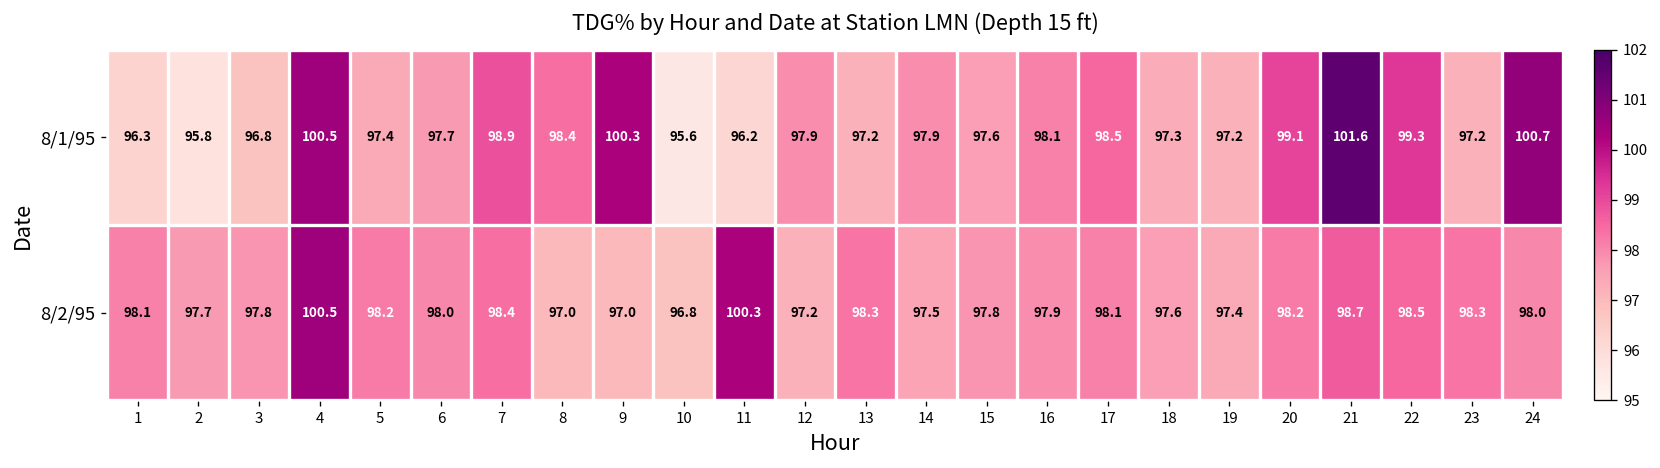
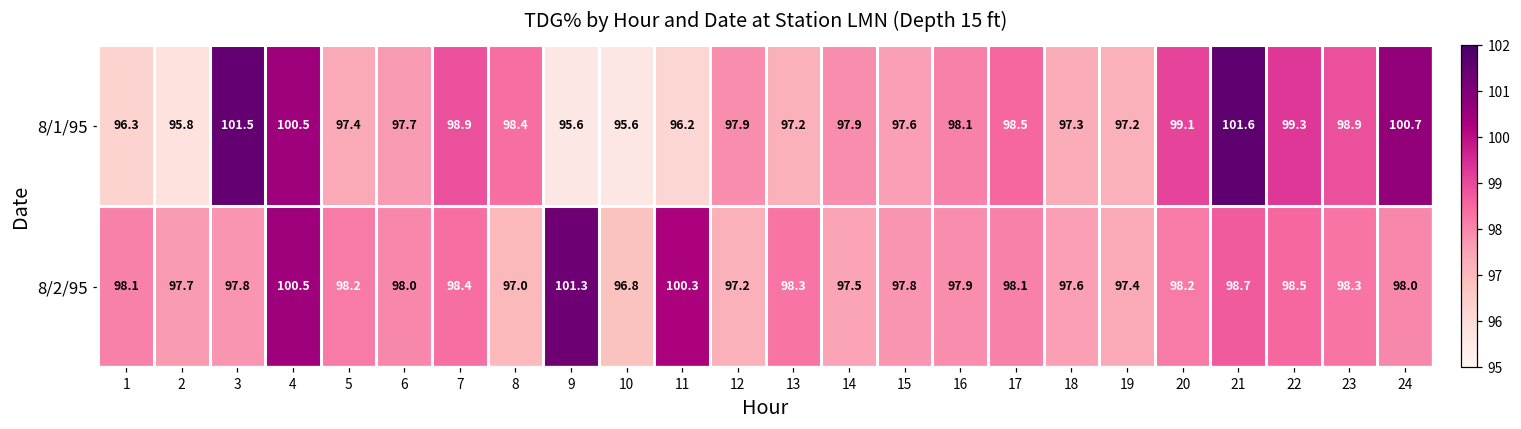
  {
    "8/1/95": {
      "1": 96.3,
      "2": 95.8,
-     "3": 96.8,
+     "3": 101.5,
      "4": 100.5,
      "5": 97.4,
      "6": 97.7,
      "7": 98.9,
      "8": 98.4,
-     "9": 100.3,
+     "9": 95.6,
      "10": 95.6,
      "11": 96.2,
      "12": 97.9,
      "13": 97.2,
      "14": 97.9,
      "15": 97.6,
      "16": 98.1,
      "17": 98.5,
      "18": 97.3,
      "19": 97.2,
      "20": 99.1,
      "21": 101.6,
      "22": 99.3,
-     "23": 97.2,
+     "23": 98.9,
      "24": 100.7
    },
    "8/2/95": {
      "1": 98.1,
      "2": 97.7,
      "3": 97.8,
      "4": 100.5,
      "5": 98.2,
      "6": 98.0,
      "7": 98.4,
      "8": 97.0,
-     "9": 97.0,
+     "9": 101.3,
      "10": 96.8,
      "11": 100.3,
      "12": 97.2,
      "13": 98.3,
      "14": 97.5,
      "15": 97.8,
      "16": 97.9,
      "17": 98.1,
      "18": 97.6,
      "19": 97.4,
      "20": 98.2,
      "21": 98.7,
      "22": 98.5,
      "23": 98.3,
      "24": 98.0
    }
  }
